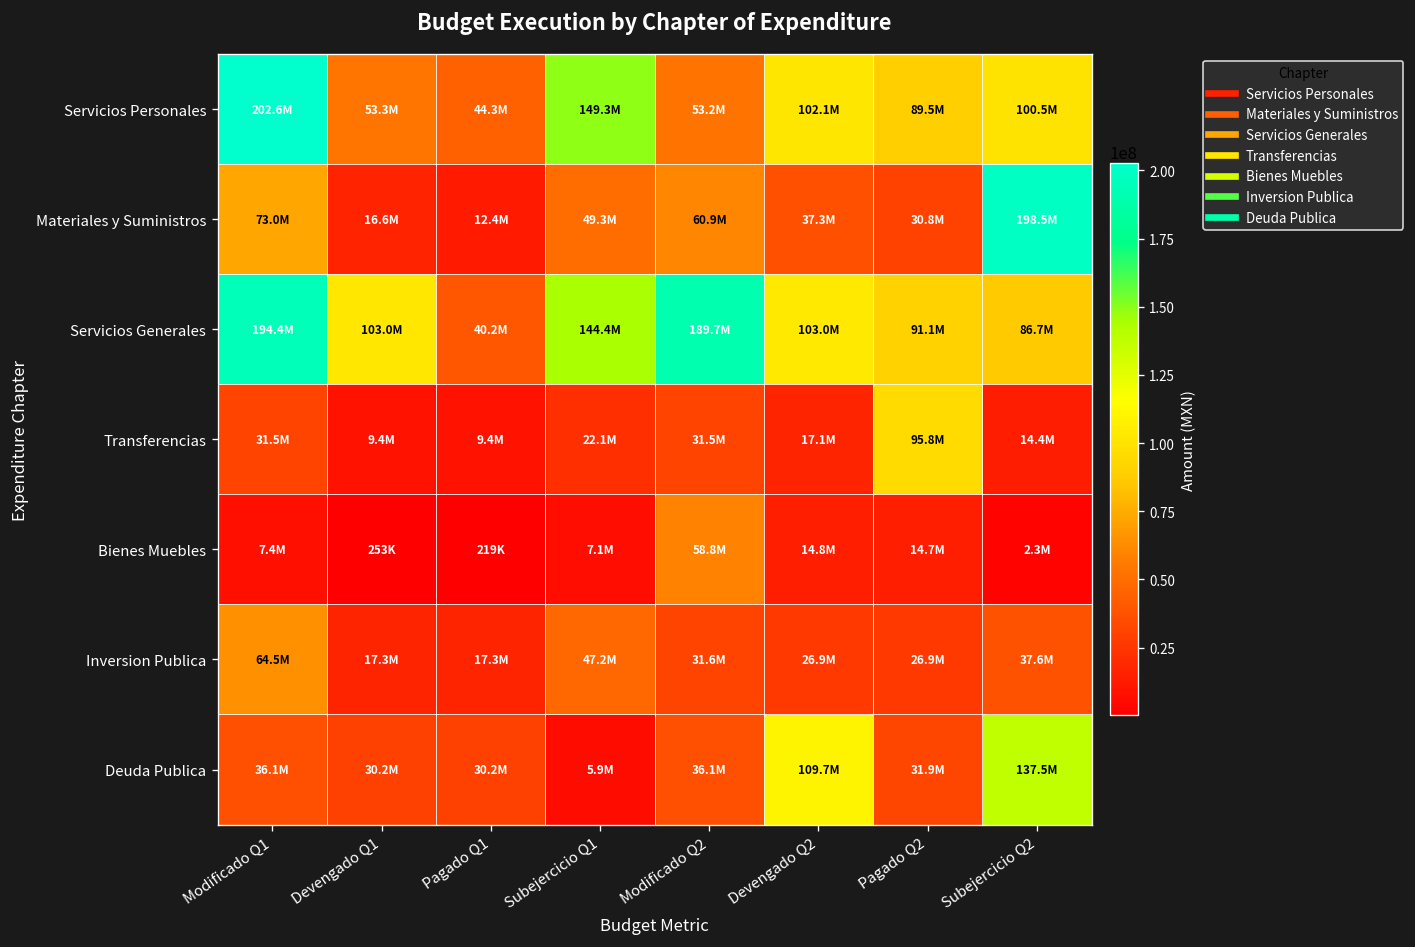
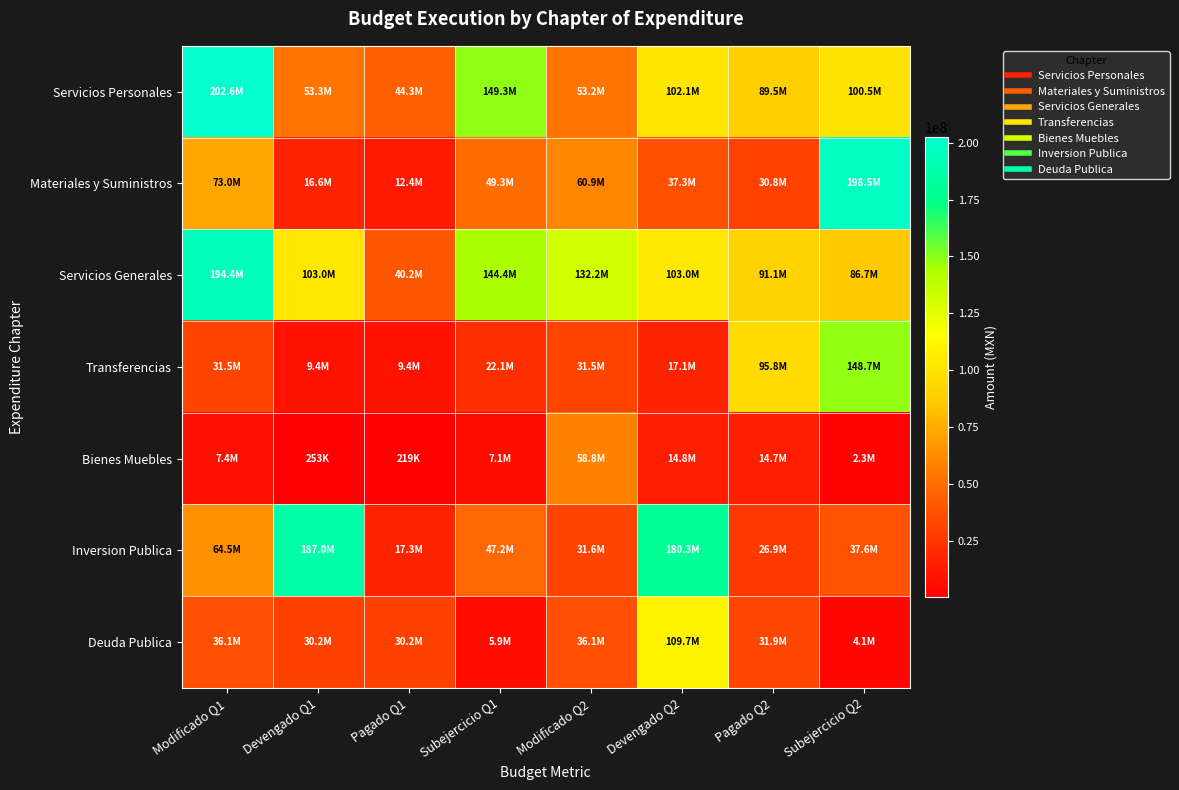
  {
    "Servicios Personales": {
      "Modificado Q1": "202.6M",
      "Devengado Q1": "53.3M",
      "Pagado Q1": "44.3M",
      "Subejercicio Q1": "149.3M",
      "Modificado Q2": "53.2M",
      "Devengado Q2": "102.1M",
      "Pagado Q2": "89.5M",
      "Subejercicio Q2": "100.5M"
    },
    "Materiales y Suministros": {
      "Modificado Q1": "73.0M",
      "Devengado Q1": "16.6M",
      "Pagado Q1": "12.4M",
      "Subejercicio Q1": "49.3M",
      "Modificado Q2": "60.9M",
      "Devengado Q2": "37.3M",
      "Pagado Q2": "30.8M",
      "Subejercicio Q2": "198.5M"
    },
    "Servicios Generales": {
      "Modificado Q1": "194.4M",
      "Devengado Q1": "103.0M",
      "Pagado Q1": "40.2M",
      "Subejercicio Q1": "144.4M",
-     "Modificado Q2": "189.7M",
+     "Modificado Q2": "132.2M",
      "Devengado Q2": "103.0M",
      "Pagado Q2": "91.1M",
      "Subejercicio Q2": "86.7M"
    },
    "Transferencias": {
      "Modificado Q1": "31.5M",
      "Devengado Q1": "9.4M",
      "Pagado Q1": "9.4M",
      "Subejercicio Q1": "22.1M",
      "Modificado Q2": "31.5M",
      "Devengado Q2": "17.1M",
      "Pagado Q2": "95.8M",
-     "Subejercicio Q2": "14.4M"
+     "Subejercicio Q2": "148.7M"
    },
    "Bienes Muebles": {
      "Modificado Q1": "7.4M",
      "Devengado Q1": "253K",
      "Pagado Q1": "219K",
      "Subejercicio Q1": "7.1M",
      "Modificado Q2": "58.8M",
      "Devengado Q2": "14.8M",
      "Pagado Q2": "14.7M",
      "Subejercicio Q2": "2.3M"
    },
    "Inversion Publica": {
      "Modificado Q1": "64.5M",
-     "Devengado Q1": "17.3M",
+     "Devengado Q1": "187.0M",
      "Pagado Q1": "17.3M",
      "Subejercicio Q1": "47.2M",
      "Modificado Q2": "31.6M",
-     "Devengado Q2": "26.9M",
+     "Devengado Q2": "180.3M",
      "Pagado Q2": "26.9M",
      "Subejercicio Q2": "37.6M"
    },
    "Deuda Publica": {
      "Modificado Q1": "36.1M",
      "Devengado Q1": "30.2M",
      "Pagado Q1": "30.2M",
      "Subejercicio Q1": "5.9M",
      "Modificado Q2": "36.1M",
      "Devengado Q2": "109.7M",
      "Pagado Q2": "31.9M",
-     "Subejercicio Q2": "137.5M"
+     "Subejercicio Q2": "4.1M"
    }
  }
